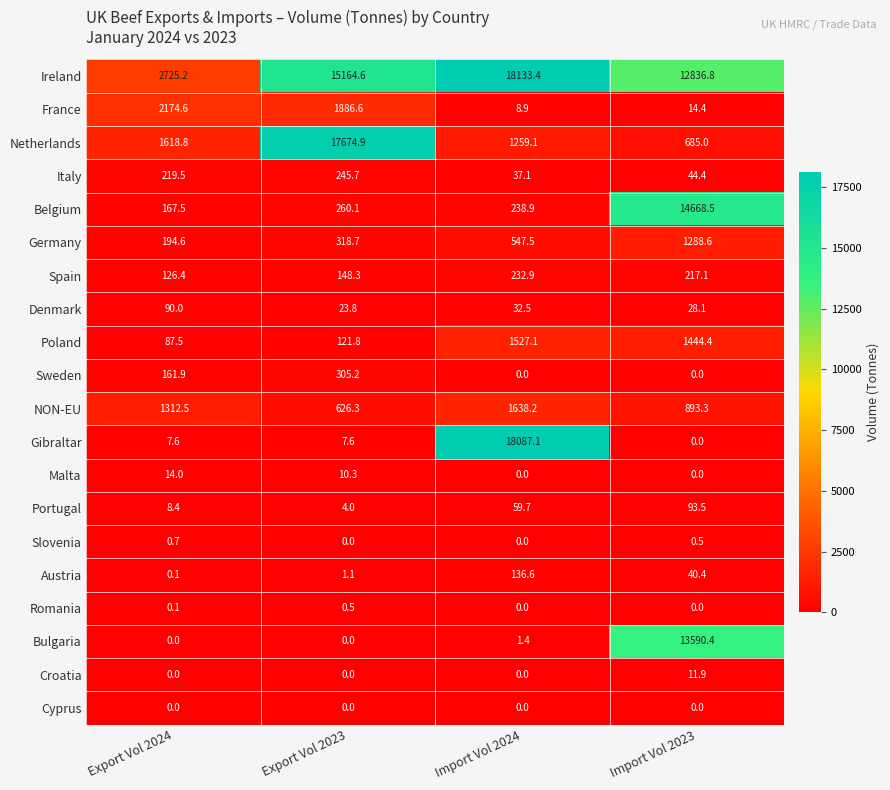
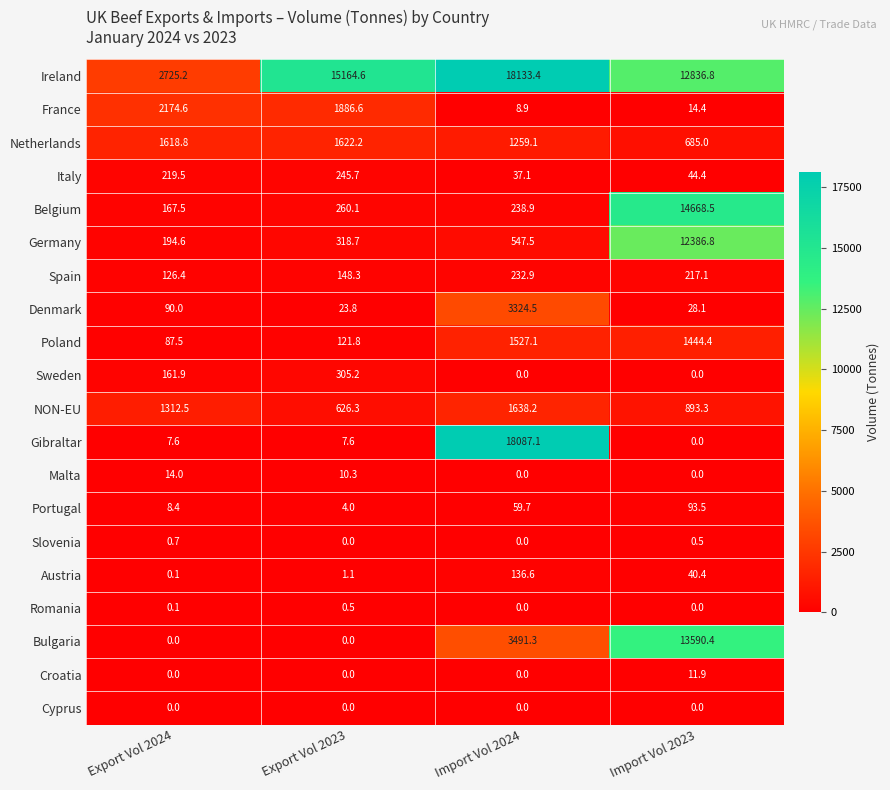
  {
    "Ireland": {
      "Export Vol 2024": 2725.2,
      "Export Vol 2023": 15164.6,
      "Import Vol 2024": 18133.4,
      "Import Vol 2023": 12836.8
    },
    "France": {
      "Export Vol 2024": 2174.6,
      "Export Vol 2023": 1886.6,
      "Import Vol 2024": 8.9,
      "Import Vol 2023": 14.4
    },
    "Netherlands": {
      "Export Vol 2024": 1618.8,
-     "Export Vol 2023": 17674.9,
+     "Export Vol 2023": 1622.2,
      "Import Vol 2024": 1259.1,
      "Import Vol 2023": 685.0
    },
    "Italy": {
      "Export Vol 2024": 219.5,
      "Export Vol 2023": 245.7,
      "Import Vol 2024": 37.1,
      "Import Vol 2023": 44.4
    },
    "Belgium": {
      "Export Vol 2024": 167.5,
      "Export Vol 2023": 260.1,
      "Import Vol 2024": 238.9,
      "Import Vol 2023": 14668.5
    },
    "Germany": {
      "Export Vol 2024": 194.6,
      "Export Vol 2023": 318.7,
      "Import Vol 2024": 547.5,
-     "Import Vol 2023": 1288.6
+     "Import Vol 2023": 12386.8
    },
    "Spain": {
      "Export Vol 2024": 126.4,
      "Export Vol 2023": 148.3,
      "Import Vol 2024": 232.9,
      "Import Vol 2023": 217.1
    },
    "Denmark": {
      "Export Vol 2024": 90.0,
      "Export Vol 2023": 23.8,
-     "Import Vol 2024": 32.5,
+     "Import Vol 2024": 3324.5,
      "Import Vol 2023": 28.1
    },
    "Poland": {
      "Export Vol 2024": 87.5,
      "Export Vol 2023": 121.8,
      "Import Vol 2024": 1527.1,
      "Import Vol 2023": 1444.4
    },
    "Sweden": {
      "Export Vol 2024": 161.9,
      "Export Vol 2023": 305.2,
      "Import Vol 2024": 0.0,
      "Import Vol 2023": 0.0
    },
    "NON-EU": {
      "Export Vol 2024": 1312.5,
      "Export Vol 2023": 626.3,
      "Import Vol 2024": 1638.2,
      "Import Vol 2023": 893.3
    },
    "Gibraltar": {
      "Export Vol 2024": 7.6,
      "Export Vol 2023": 7.6,
      "Import Vol 2024": 18087.1,
      "Import Vol 2023": 0.0
    },
    "Malta": {
      "Export Vol 2024": 14.0,
      "Export Vol 2023": 10.3,
      "Import Vol 2024": 0.0,
      "Import Vol 2023": 0.0
    },
    "Portugal": {
      "Export Vol 2024": 8.4,
      "Export Vol 2023": 4.0,
      "Import Vol 2024": 59.7,
      "Import Vol 2023": 93.5
    },
    "Slovenia": {
      "Export Vol 2024": 0.7,
      "Export Vol 2023": 0.0,
      "Import Vol 2024": 0.0,
      "Import Vol 2023": 0.5
    },
    "Austria": {
      "Export Vol 2024": 0.1,
      "Export Vol 2023": 1.1,
      "Import Vol 2024": 136.6,
      "Import Vol 2023": 40.4
    },
    "Romania": {
      "Export Vol 2024": 0.1,
      "Export Vol 2023": 0.5,
      "Import Vol 2024": 0.0,
      "Import Vol 2023": 0.0
    },
    "Bulgaria": {
      "Export Vol 2024": 0.0,
      "Export Vol 2023": 0.0,
-     "Import Vol 2024": 1.4,
+     "Import Vol 2024": 3491.3,
      "Import Vol 2023": 13590.4
    },
    "Croatia": {
      "Export Vol 2024": 0.0,
      "Export Vol 2023": 0.0,
      "Import Vol 2024": 0.0,
      "Import Vol 2023": 11.9
    },
    "Cyprus": {
      "Export Vol 2024": 0.0,
      "Export Vol 2023": 0.0,
      "Import Vol 2024": 0.0,
      "Import Vol 2023": 0.0
    }
  }
